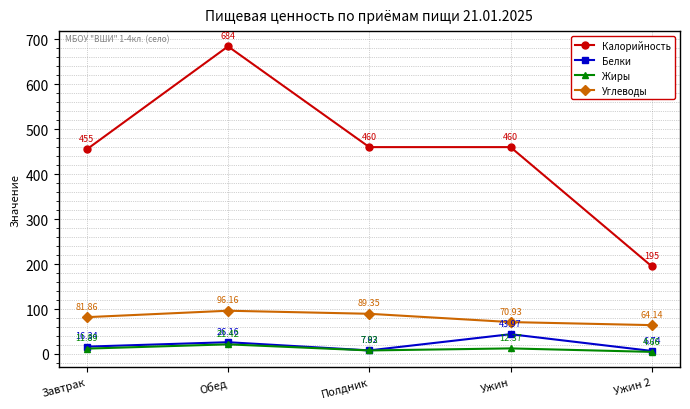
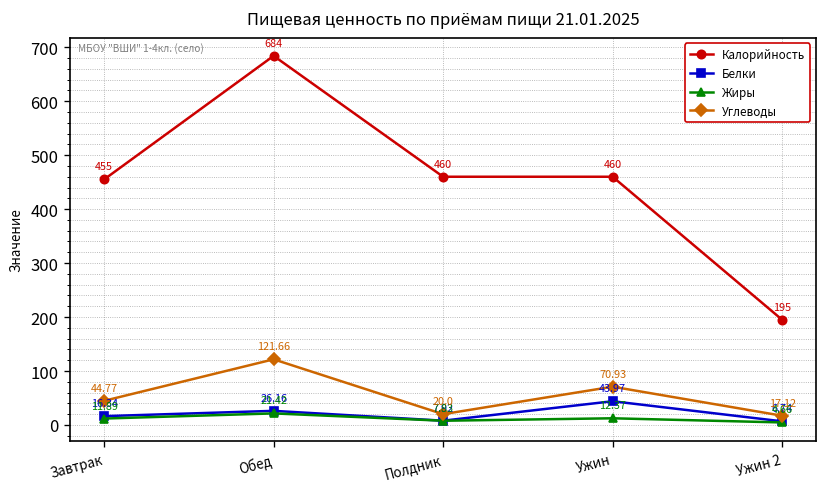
  {
    "Калорийность": {
      "Завтрак": 455,
      "Обед": 684,
      "Полдник": 460,
      "Ужин": 460,
      "Ужин 2": 195
    },
    "Углеводы": {
-     "Завтрак": 81.86,
-     "Обед": 96.16,
-     "Полдник": 89.35,
+     "Завтрак": 44.77,
+     "Обед": 121.66,
+     "Полдник": 20.0,
      "Ужин": 70.93,
-     "Ужин 2": 64.14
+     "Ужин 2": 17.12
    }
  }
